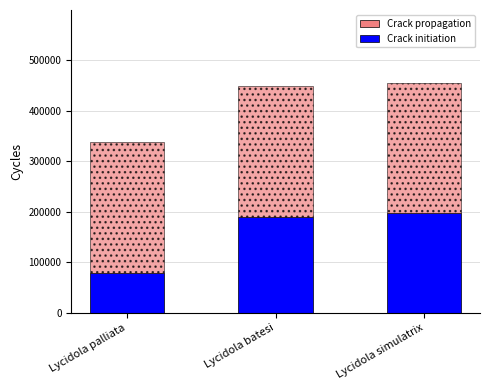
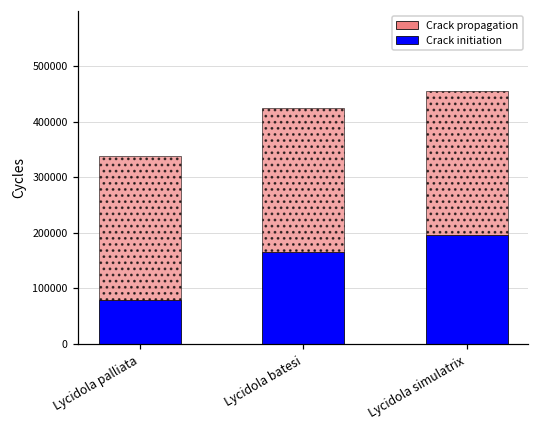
  {
    "Crack initiation": {
      "Lycidola palliata": 80000,
-     "Lycidola batesi": 190000,
+     "Lycidola batesi": 170000,
      "Lycidola simulatrix": 200000
    },
    "Crack propagation": {
      "Lycidola palliata": 260000,
      "Lycidola batesi": 260000,
      "Lycidola simulatrix": 260000
    }
  }
